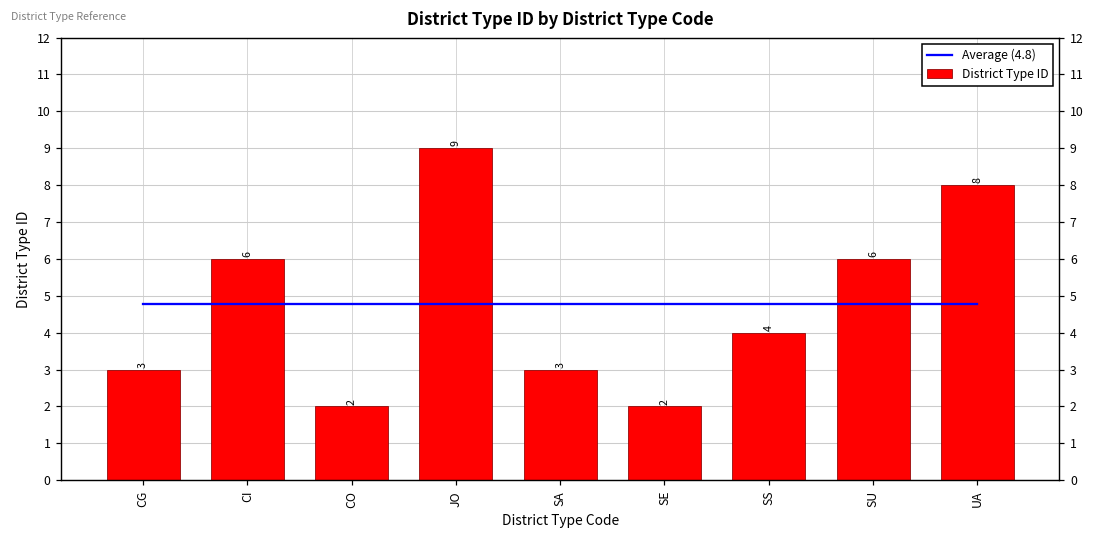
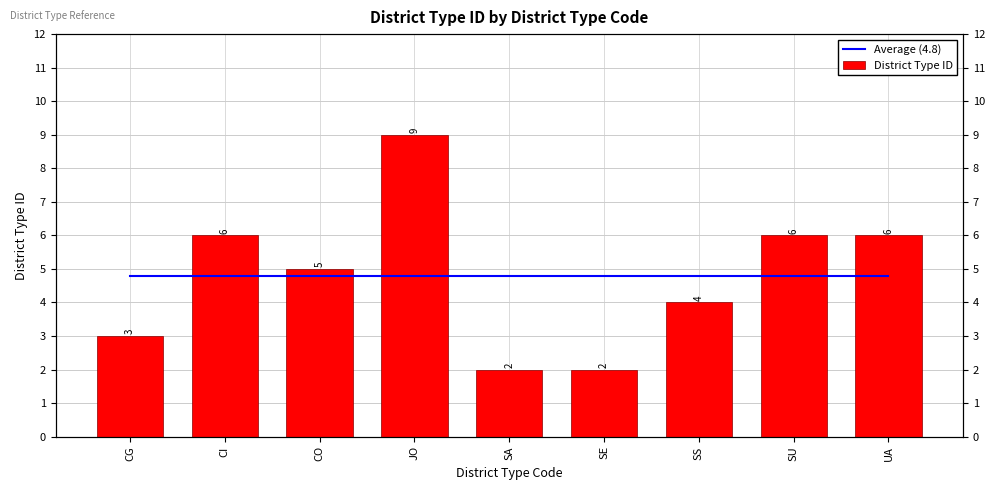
  {
    "Average (4.8)": {
      "CG": 4.8,
      "CI": 4.8,
      "JO": 4.8,
      "SA": 4.8,
      "SE": 4.8,
      "SS": 4.8,
      "SU": 4.8,
      "UA": 4.8
    },
    "District Type ID": {
      "CG": 3,
      "CI": 6,
-     "CO": 2,
+     "CO": 5,
      "JO": 9,
-     "SA": 3,
+     "SA": 2,
      "SE": 2,
      "SS": 4,
      "SU": 6,
-     "UA": 8
+     "UA": 6
    }
  }
